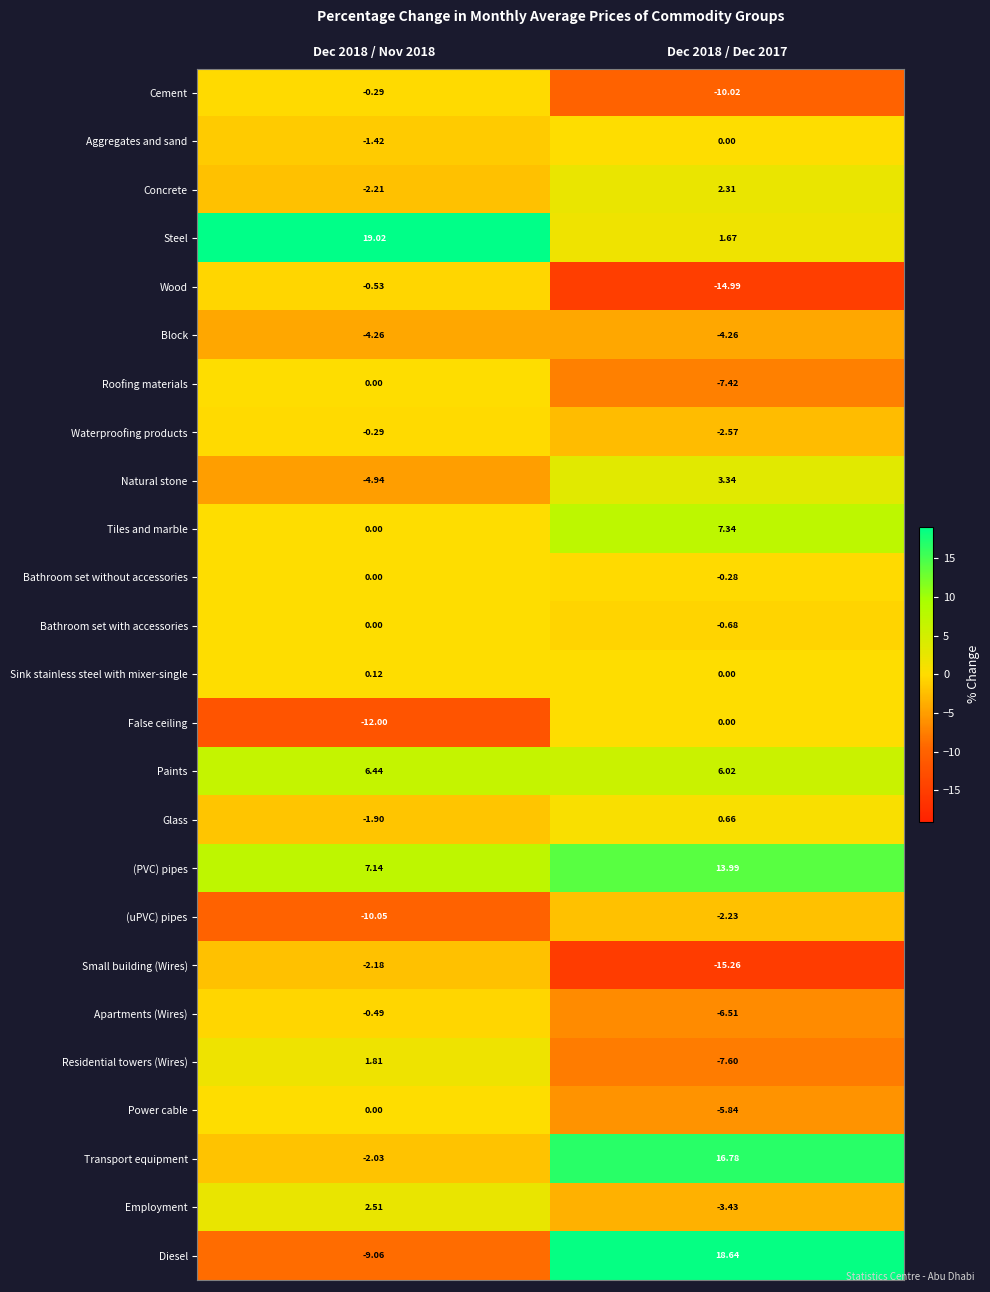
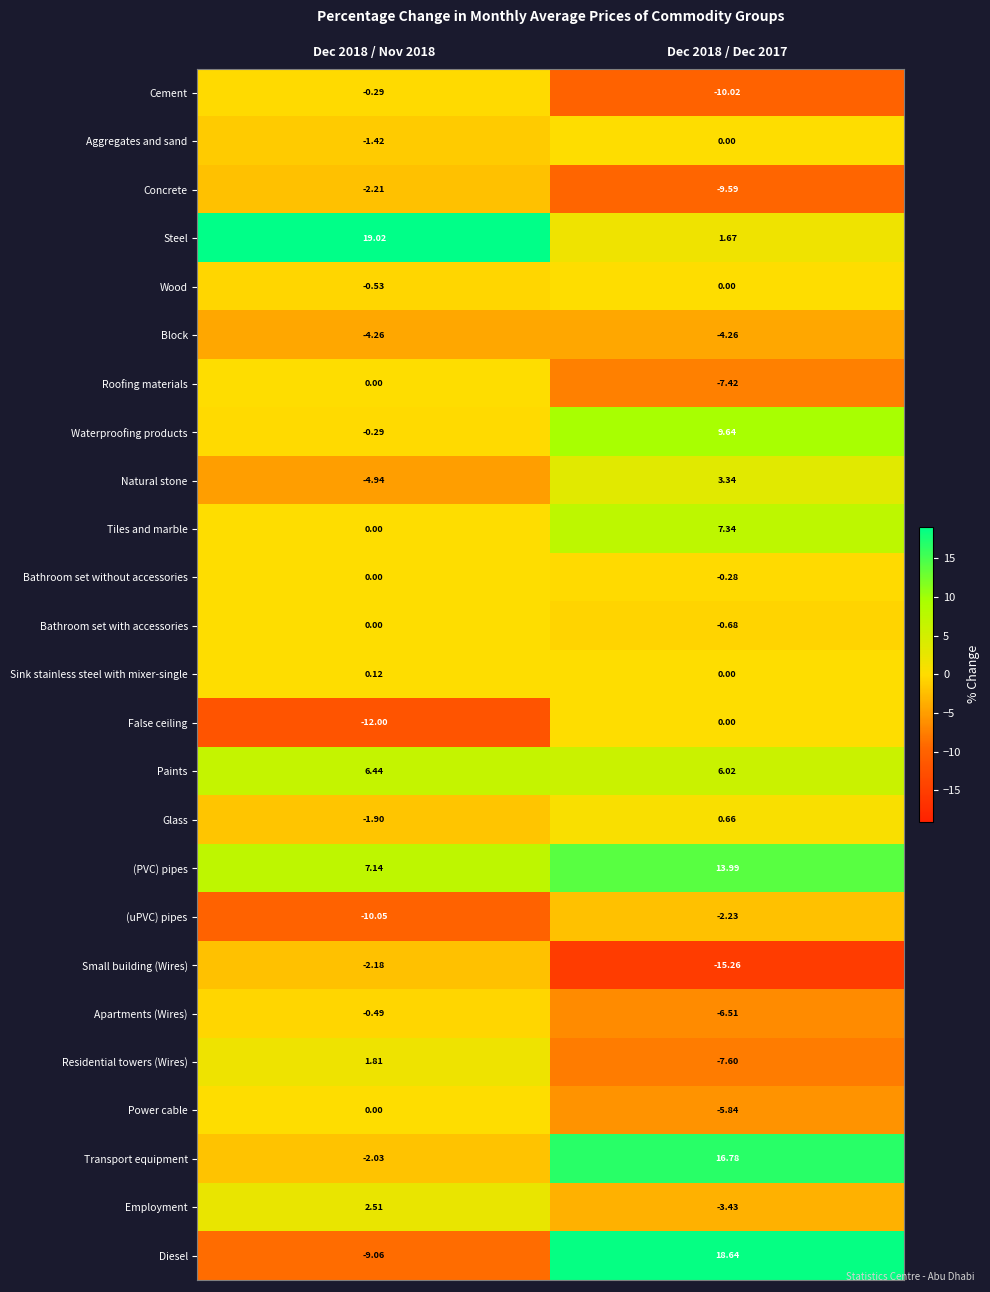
  {
    "Cement": {
      "Dec 2018 / Nov 2018": -0.29,
      "Dec 2018 / Dec 2017": -10.02
    },
    "Aggregates and sand": {
      "Dec 2018 / Nov 2018": -1.42,
      "Dec 2018 / Dec 2017": 0.00
    },
    "Concrete": {
      "Dec 2018 / Nov 2018": -2.21,
-     "Dec 2018 / Dec 2017": 2.31
+     "Dec 2018 / Dec 2017": -9.59
    },
    "Steel": {
      "Dec 2018 / Nov 2018": 19.02,
      "Dec 2018 / Dec 2017": 1.67
    },
    "Wood": {
      "Dec 2018 / Nov 2018": -0.53,
-     "Dec 2018 / Dec 2017": -14.99
+     "Dec 2018 / Dec 2017": 0.00
    },
    "Block": {
      "Dec 2018 / Nov 2018": -4.26,
      "Dec 2018 / Dec 2017": -4.26
    },
    "Roofing materials": {
      "Dec 2018 / Nov 2018": 0.00,
      "Dec 2018 / Dec 2017": -7.42
    },
    "Waterproofing products": {
      "Dec 2018 / Nov 2018": -0.29,
-     "Dec 2018 / Dec 2017": -2.57
+     "Dec 2018 / Dec 2017": 9.64
    },
    "Natural stone": {
      "Dec 2018 / Nov 2018": -4.94,
      "Dec 2018 / Dec 2017": 3.34
    },
    "Tiles and marble": {
      "Dec 2018 / Nov 2018": 0.00,
      "Dec 2018 / Dec 2017": 7.34
    },
    "Bathroom set without accessories": {
      "Dec 2018 / Nov 2018": 0.00,
      "Dec 2018 / Dec 2017": -0.28
    },
    "Bathroom set with accessories": {
      "Dec 2018 / Nov 2018": 0.00,
      "Dec 2018 / Dec 2017": -0.68
    },
    "Sink stainless steel with mixer-single": {
      "Dec 2018 / Nov 2018": 0.12,
      "Dec 2018 / Dec 2017": 0.00
    },
    "False ceiling": {
      "Dec 2018 / Nov 2018": -12.00,
      "Dec 2018 / Dec 2017": 0.00
    },
    "Paints": {
      "Dec 2018 / Nov 2018": 6.44,
      "Dec 2018 / Dec 2017": 6.02
    },
    "Glass": {
      "Dec 2018 / Nov 2018": -1.90,
      "Dec 2018 / Dec 2017": 0.66
    },
    "(PVC) pipes": {
      "Dec 2018 / Nov 2018": 7.14,
      "Dec 2018 / Dec 2017": 13.99
    },
    "(uPVC) pipes": {
      "Dec 2018 / Nov 2018": -10.05,
      "Dec 2018 / Dec 2017": -2.23
    },
    "Small building (Wires)": {
      "Dec 2018 / Nov 2018": -2.18,
      "Dec 2018 / Dec 2017": -15.26
    },
    "Apartments (Wires)": {
      "Dec 2018 / Nov 2018": -0.49,
      "Dec 2018 / Dec 2017": -6.51
    },
    "Residential towers (Wires)": {
      "Dec 2018 / Nov 2018": 1.81,
      "Dec 2018 / Dec 2017": -7.60
    },
    "Power cable": {
      "Dec 2018 / Nov 2018": 0.00,
      "Dec 2018 / Dec 2017": -5.84
    },
    "Transport equipment": {
      "Dec 2018 / Nov 2018": -2.03,
      "Dec 2018 / Dec 2017": 16.78
    },
    "Employment": {
      "Dec 2018 / Nov 2018": 2.51,
      "Dec 2018 / Dec 2017": -3.43
    },
    "Diesel": {
      "Dec 2018 / Nov 2018": -9.06,
      "Dec 2018 / Dec 2017": 18.64
    }
  }
